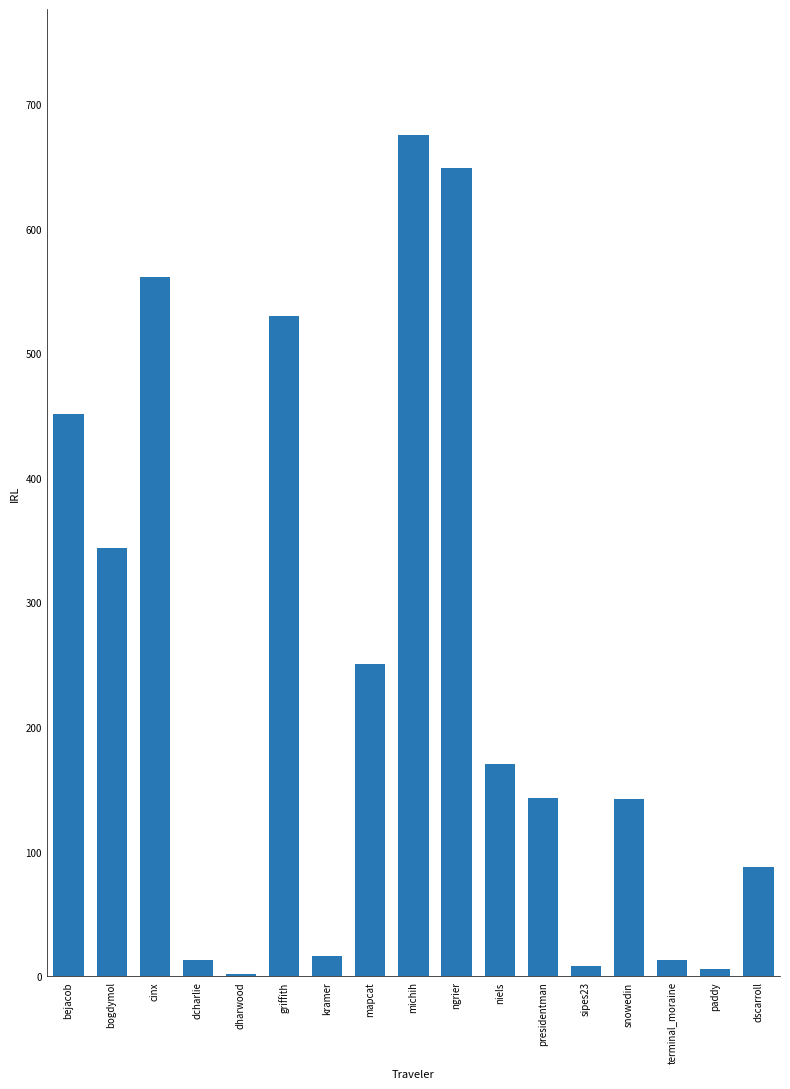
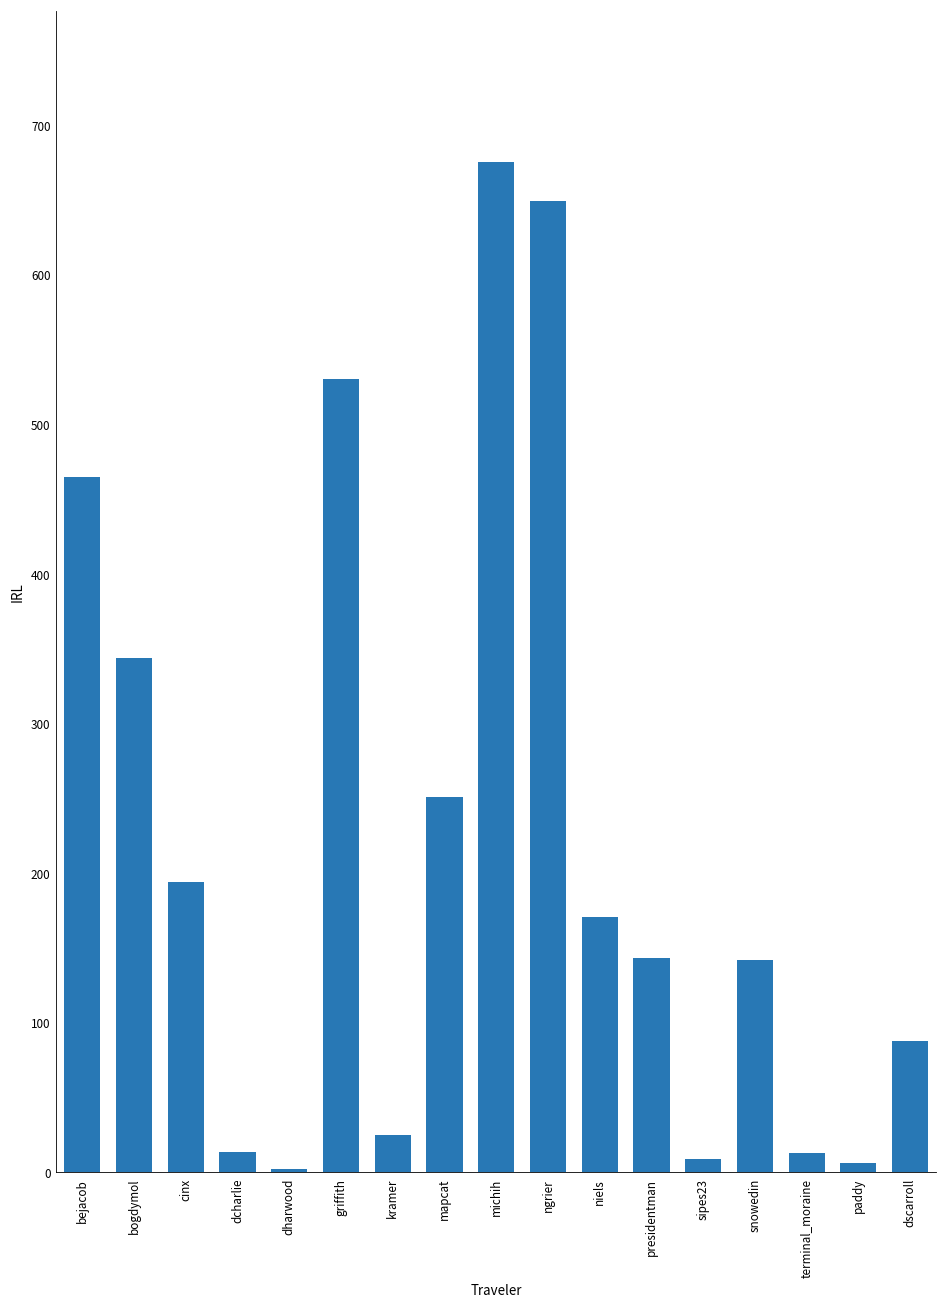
  {
-   "bejacob": 451,
+   "bejacob": 464,
    "bogdymol": 343,
-   "cinx": 561,
+   "cinx": 194,
    "dcharlie": 13,
    "dharwood": 2,
    "griffith": 530,
-   "kramer": 17,
+   "kramer": 25,
    "mapcat": 251,
    "michih": 675,
    "ngrier": 649,
    "niels": 171,
    "presidentman": 143,
    "sipes23": 9,
    "snowedin": 142,
    "terminal_moraine": 13,
    "paddy": 6,
    "dscarroll": 87
  }
